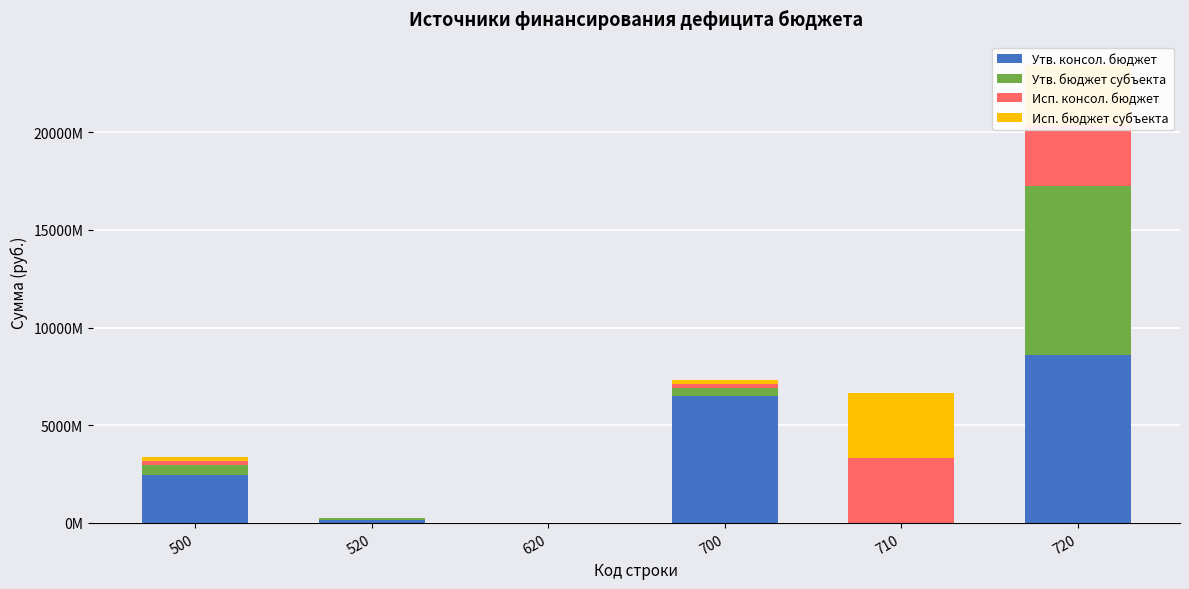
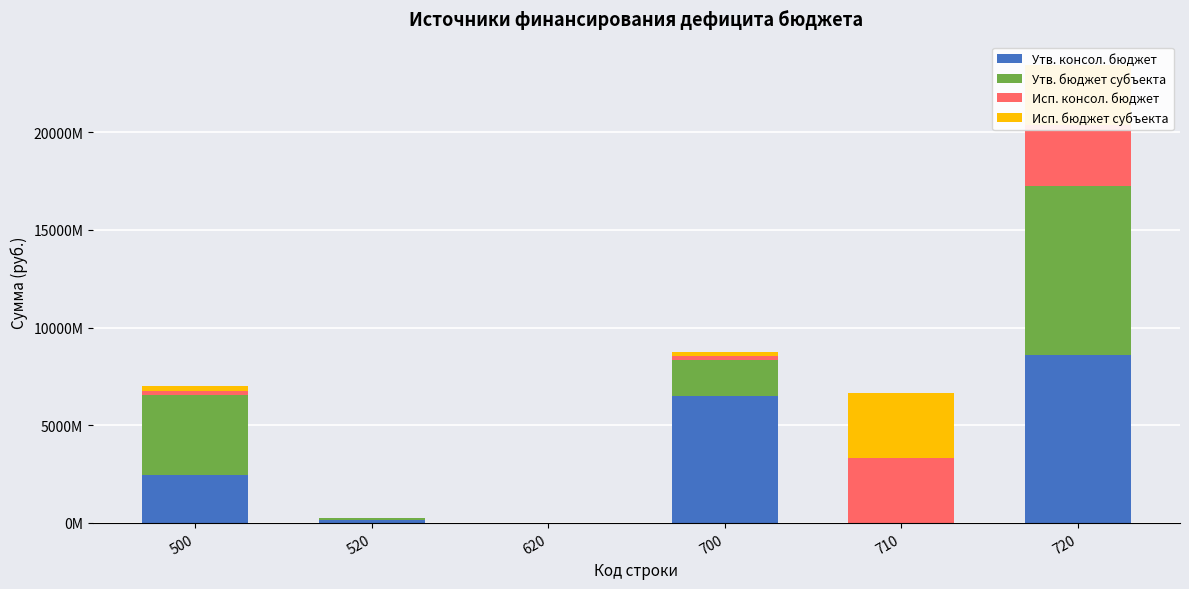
  {
    "Утв. консол. бюджет": {
      "500": 2400000000,
      "520": 100000000,
      "620": 0,
      "700": 6500000000,
      "710": 0,
      "720": 8600000000
    },
    "Утв. бюджет субъекта": {
-     "500": 500000000,
+     "500": 4100000000,
      "520": 100000000,
      "620": 0,
-     "700": 400000000,
+     "700": 1800000000,
      "710": 0,
      "720": 8600000000
    },
    "Исп. консол. бюджет": {
      "500": 200000000,
      "520": 0,
      "620": 0,
      "700": 200000000,
      "710": 3300000000
    },
    "Исп. бюджет субъекта": {
      "500": 200000000,
      "520": 0,
      "620": 0,
      "700": 200000000,
      "710": 3300000000
    }
  }
